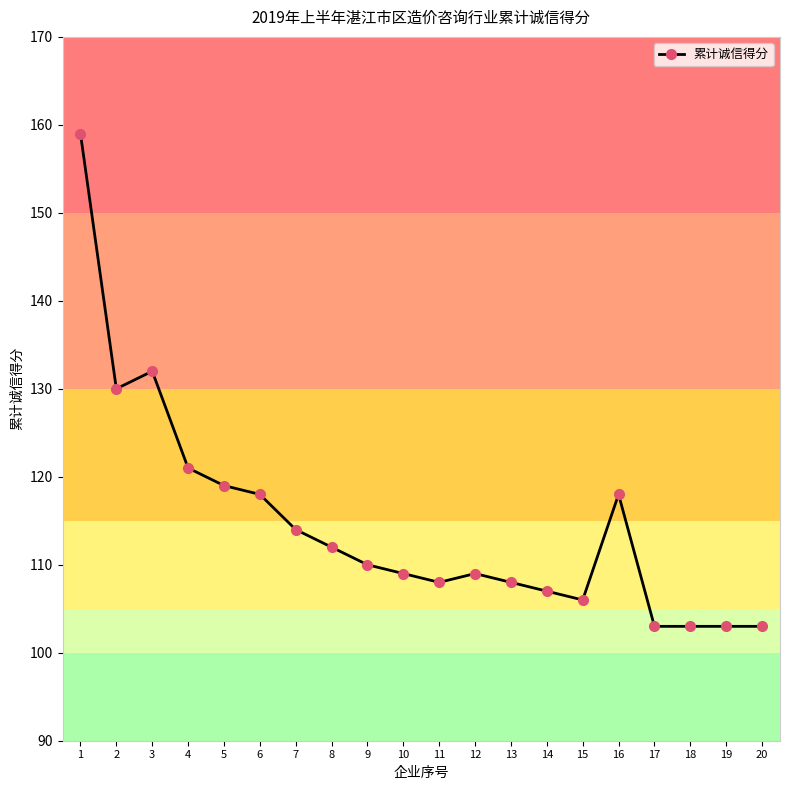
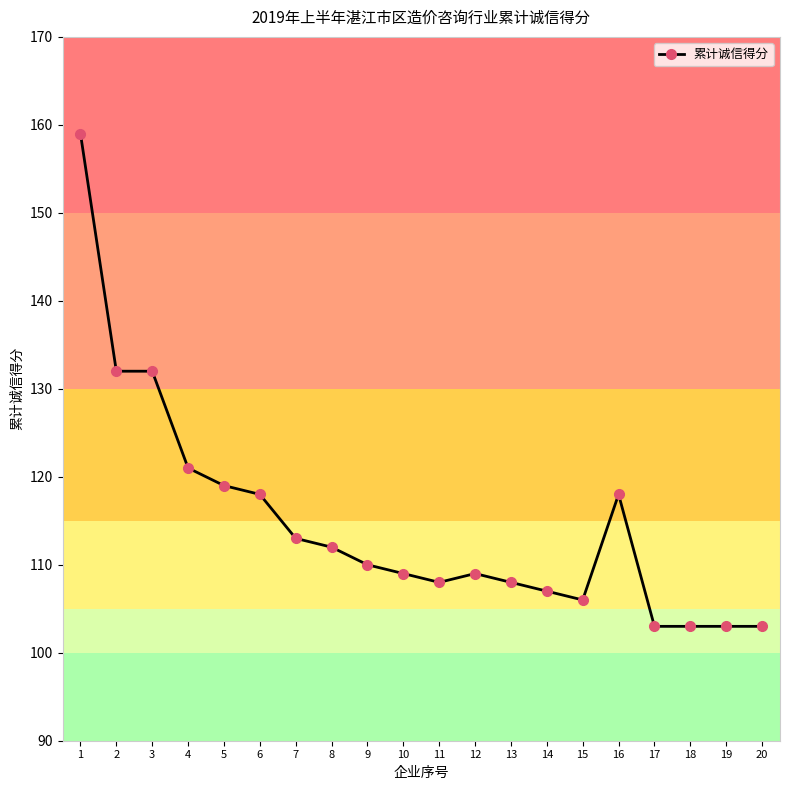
  {
    "1": 159,
-   "2": 130,
+   "2": 132,
    "3": 132,
    "4": 121,
    "5": 119,
    "6": 118,
-   "7": 114,
+   "7": 113,
    "8": 112,
    "9": 110,
    "10": 109,
    "11": 108,
    "12": 109,
    "13": 108,
    "14": 107,
    "15": 106,
    "16": 118,
    "17": 103,
    "18": 103,
    "19": 103,
    "20": 103
  }
